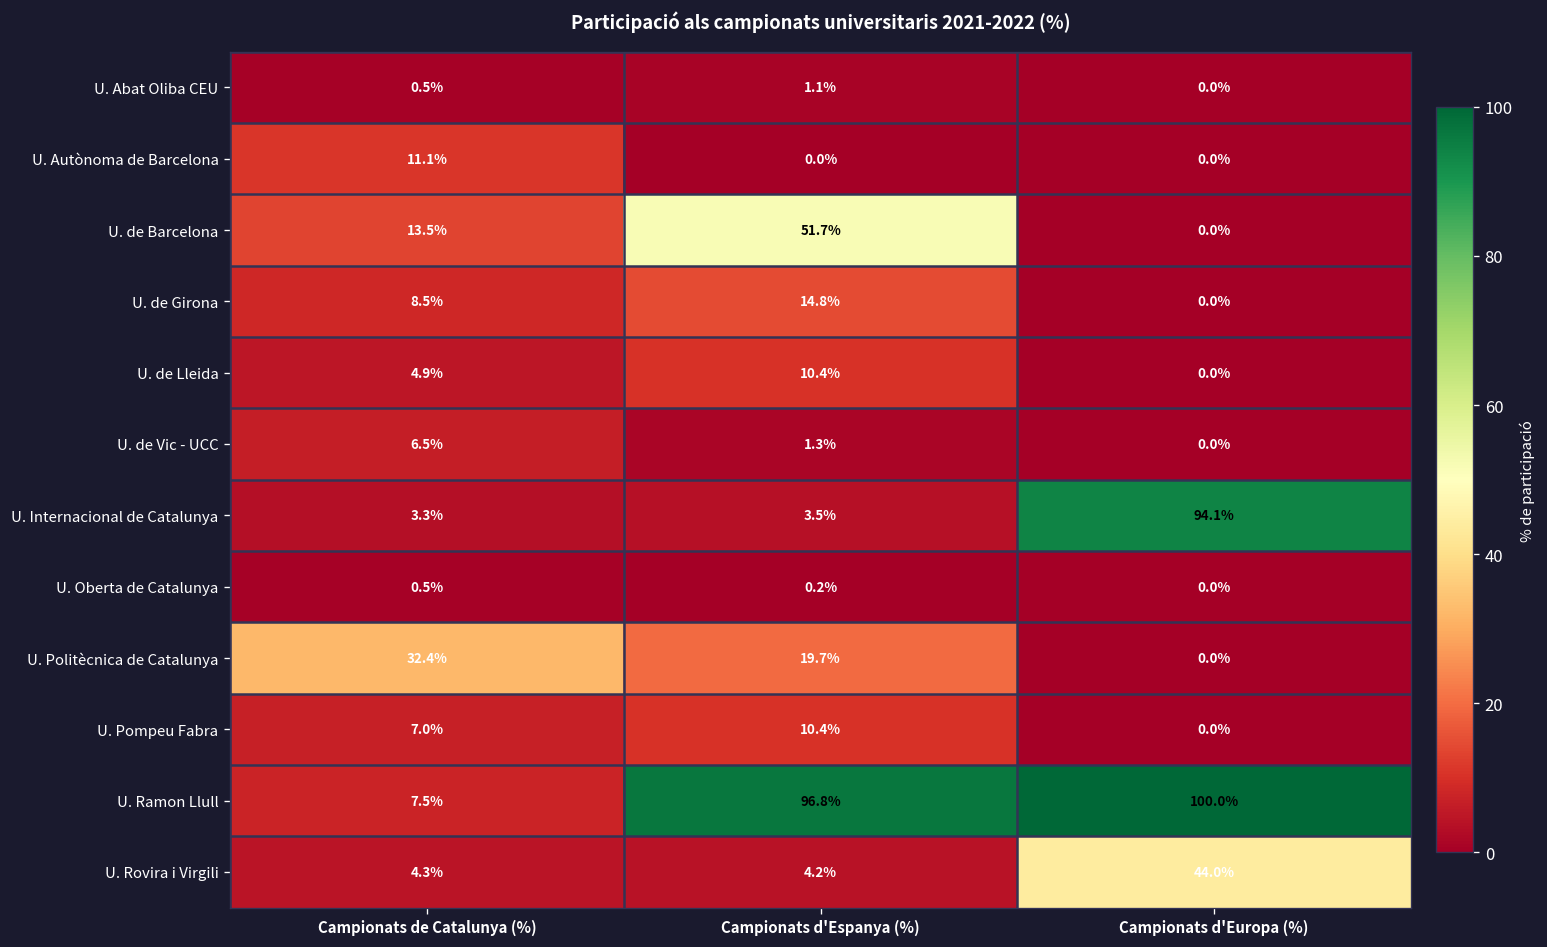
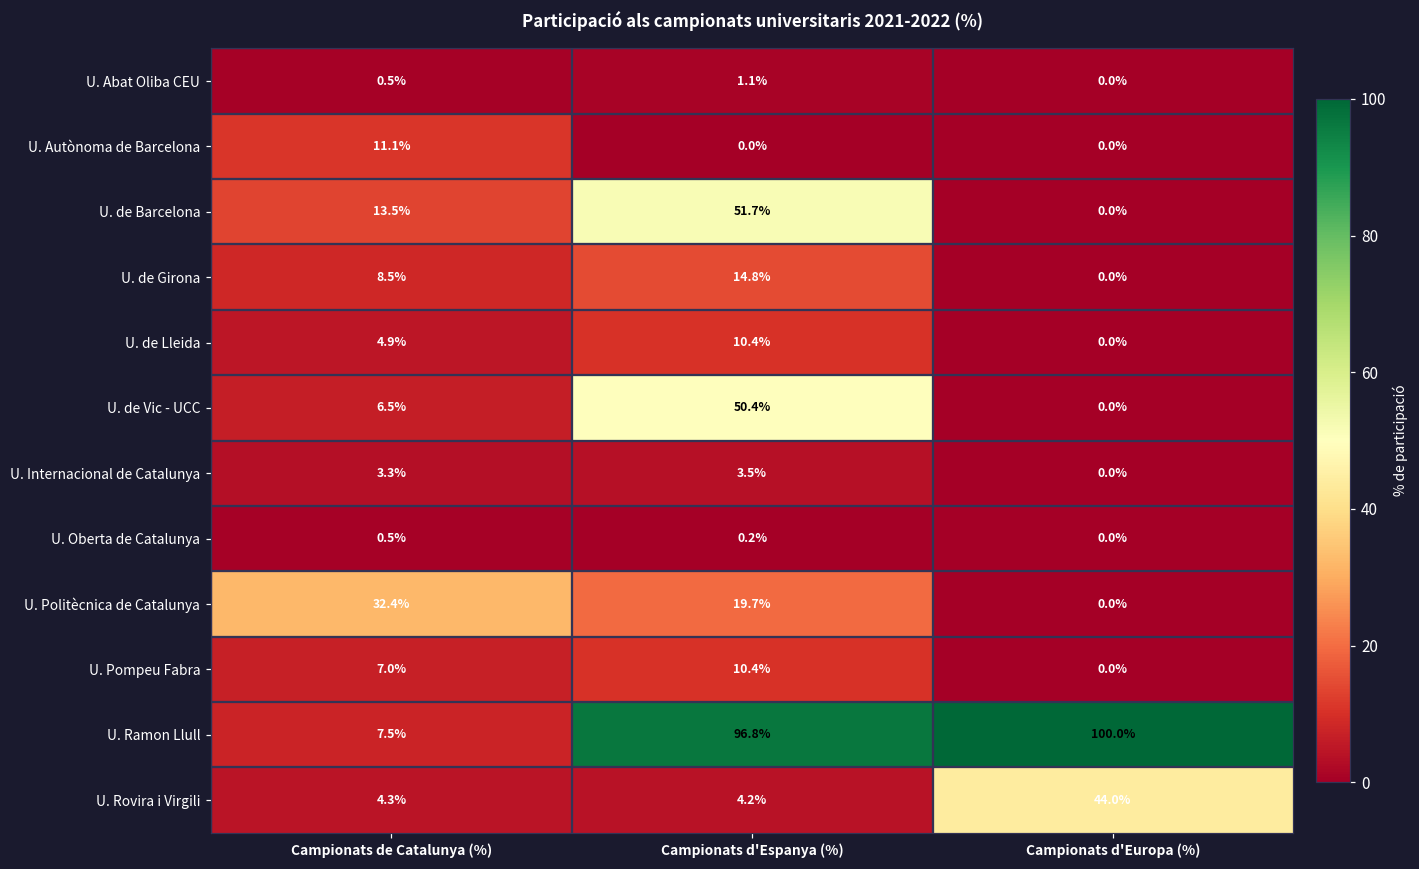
  {
    "U. Abat Oliba CEU": {
      "Campionats de Catalunya (%)": "0.5%",
      "Campionats d'Espanya (%)": "1.1%",
      "Campionats d'Europa (%)": "0.0%"
    },
    "U. Autònoma de Barcelona": {
      "Campionats de Catalunya (%)": "11.1%",
      "Campionats d'Espanya (%)": "0.0%",
      "Campionats d'Europa (%)": "0.0%"
    },
    "U. de Barcelona": {
      "Campionats de Catalunya (%)": "13.5%",
      "Campionats d'Espanya (%)": "51.7%",
      "Campionats d'Europa (%)": "0.0%"
    },
    "U. de Girona": {
      "Campionats de Catalunya (%)": "8.5%",
      "Campionats d'Espanya (%)": "14.8%",
      "Campionats d'Europa (%)": "0.0%"
    },
    "U. de Lleida": {
      "Campionats de Catalunya (%)": "4.9%",
      "Campionats d'Espanya (%)": "10.4%",
      "Campionats d'Europa (%)": "0.0%"
    },
    "U. de Vic - UCC": {
      "Campionats de Catalunya (%)": "6.5%",
-     "Campionats d'Espanya (%)": "1.3%",
+     "Campionats d'Espanya (%)": "50.4%",
      "Campionats d'Europa (%)": "0.0%"
    },
    "U. Internacional de Catalunya": {
      "Campionats de Catalunya (%)": "3.3%",
      "Campionats d'Espanya (%)": "3.5%",
-     "Campionats d'Europa (%)": "94.1%"
+     "Campionats d'Europa (%)": "0.0%"
    },
    "U. Oberta de Catalunya": {
      "Campionats de Catalunya (%)": "0.5%",
      "Campionats d'Espanya (%)": "0.2%",
      "Campionats d'Europa (%)": "0.0%"
    },
    "U. Politècnica de Catalunya": {
      "Campionats de Catalunya (%)": "32.4%",
      "Campionats d'Espanya (%)": "19.7%",
      "Campionats d'Europa (%)": "0.0%"
    },
    "U. Pompeu Fabra": {
      "Campionats de Catalunya (%)": "7.0%",
      "Campionats d'Espanya (%)": "10.4%",
      "Campionats d'Europa (%)": "0.0%"
    },
    "U. Ramon Llull": {
      "Campionats de Catalunya (%)": "7.5%",
      "Campionats d'Espanya (%)": "96.8%",
      "Campionats d'Europa (%)": "100.0%"
    },
    "U. Rovira i Virgili": {
      "Campionats de Catalunya (%)": "4.3%",
      "Campionats d'Espanya (%)": "4.2%",
      "Campionats d'Europa (%)": "44.0%"
    }
  }
